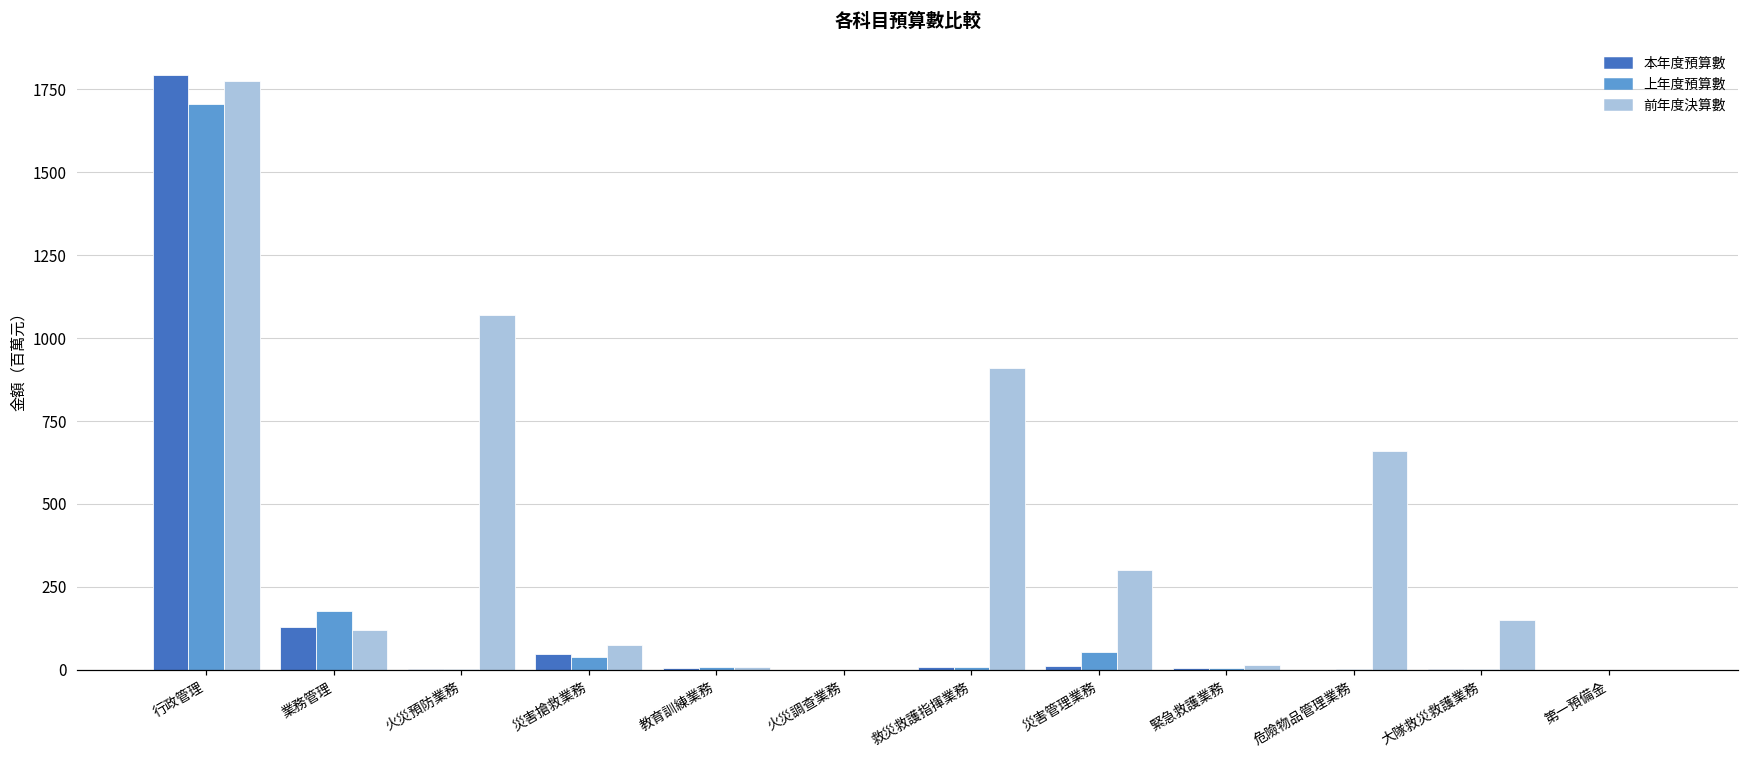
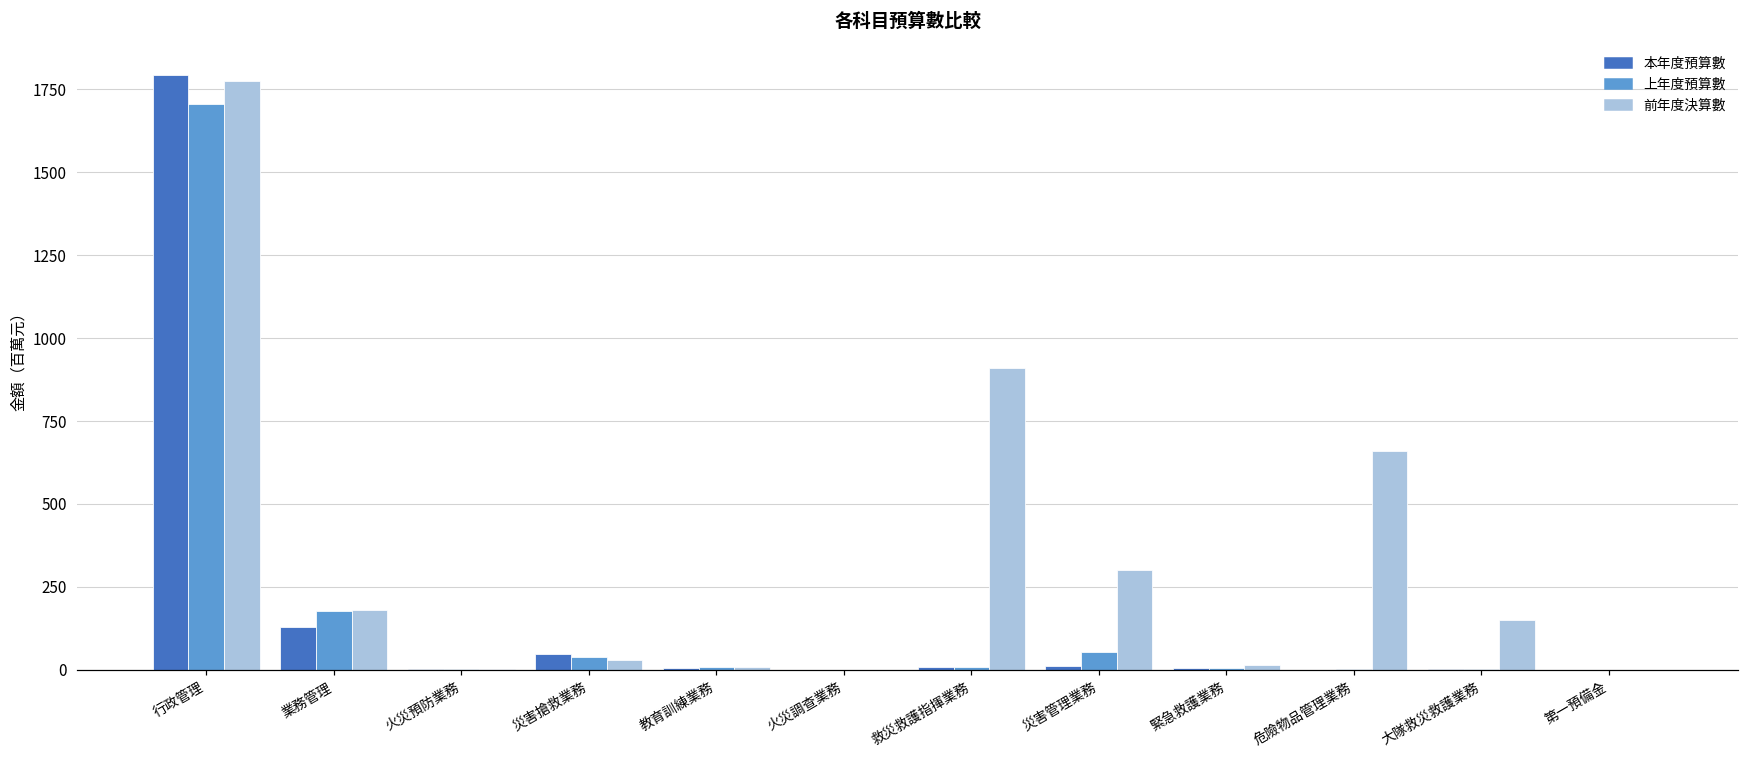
  {
    "前年度決算數": {
      "行政管理": 1780,
-     "業務管理": 120,
-     "火災預防業務": 1070,
-     "災害搶救業務": 80,
+     "業務管理": 180,
+     "火災預防業務": 0,
+     "災害搶救業務": 30,
      "救災救護指揮業務": 910,
      "災害管理業務": 300,
      "緊急救護業務": 10,
      "危險物品管理業務": 660,
      "大隊救災救護業務": 150,
      "第一預備金": 0
    }
  }
